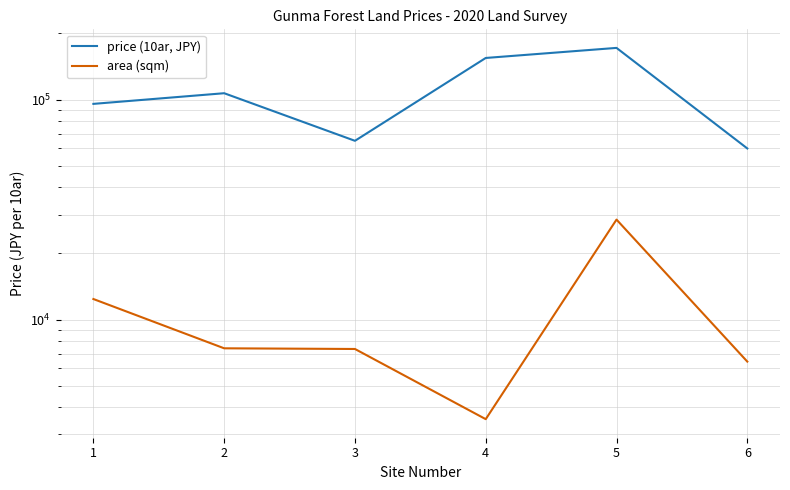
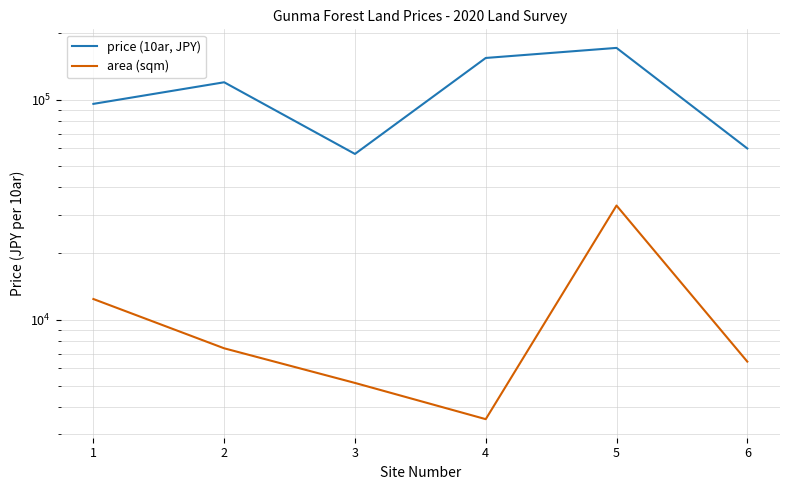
  {
    "price (10ar, JPY)": {
      "1": 100000,
-     "2": 110000,
-     "3": 65000,
+     "2": 120000,
+     "3": 57000,
      "4": 150000,
      "5": 170000,
      "6": 60000
    },
    "area (sqm)": {
      "1": 12000,
      "2": 7400,
-     "3": 7300,
+     "3": 5100,
      "4": 3500,
-     "5": 28000,
+     "5": 33000,
      "6": 6400
    }
  }
